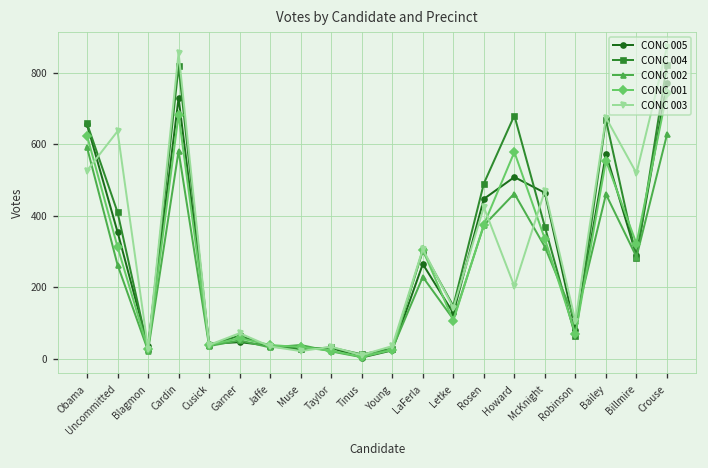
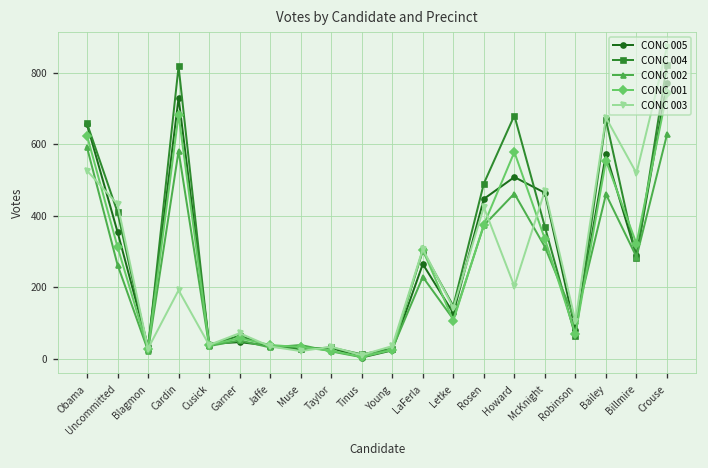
  {
    "CONC 003": {
      "Obama": 530,
-     "Uncommitted": 640,
-     "Cardin": 860,
+     "Uncommitted": 430,
+     "Cardin": 190,
      "Rosen": 420,
      "Howard": 200,
      "Billmire": 520
    }
  }
